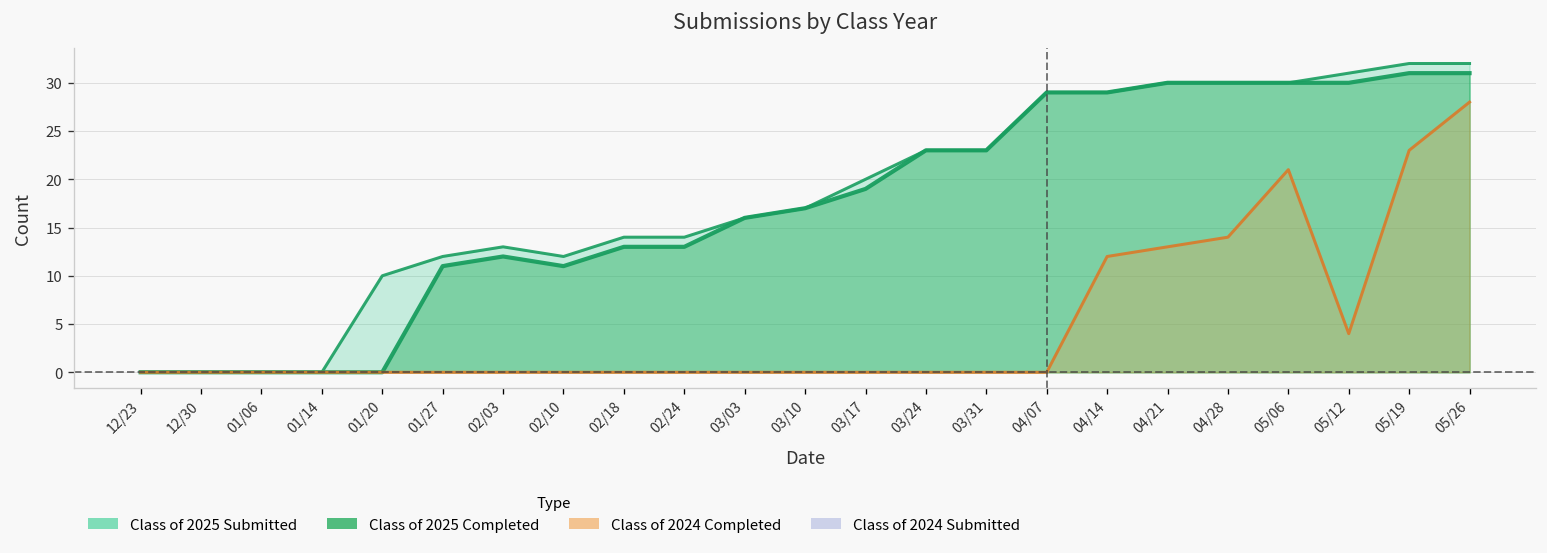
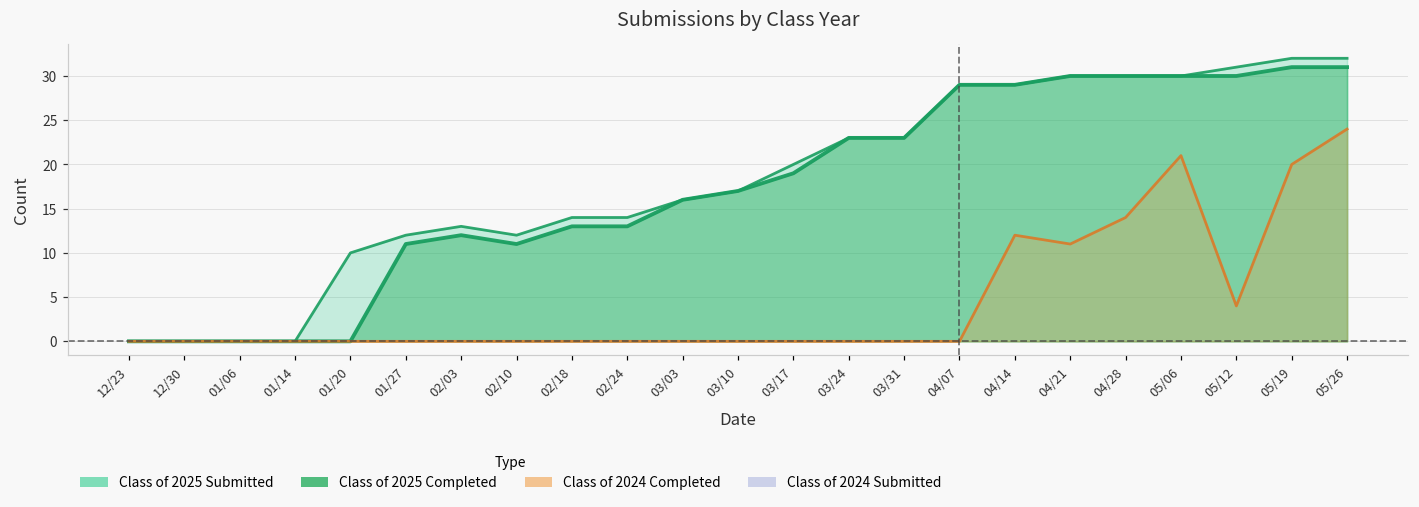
  {
    "Class of 2024 Completed": {
      "01/27": 0,
      "02/03": 0,
      "02/10": 0,
      "02/18": 0,
      "02/24": 0,
      "03/03": 0,
      "03/10": 0,
      "03/17": 0,
      "03/24": 0,
      "03/31": 0,
      "04/07": 0,
      "04/14": 12,
-     "04/21": 13,
+     "04/21": 11,
      "04/28": 14,
      "05/06": 21,
      "05/12": 4,
-     "05/19": 23,
-     "05/26": 28
+     "05/19": 20,
+     "05/26": 24
    }
  }
